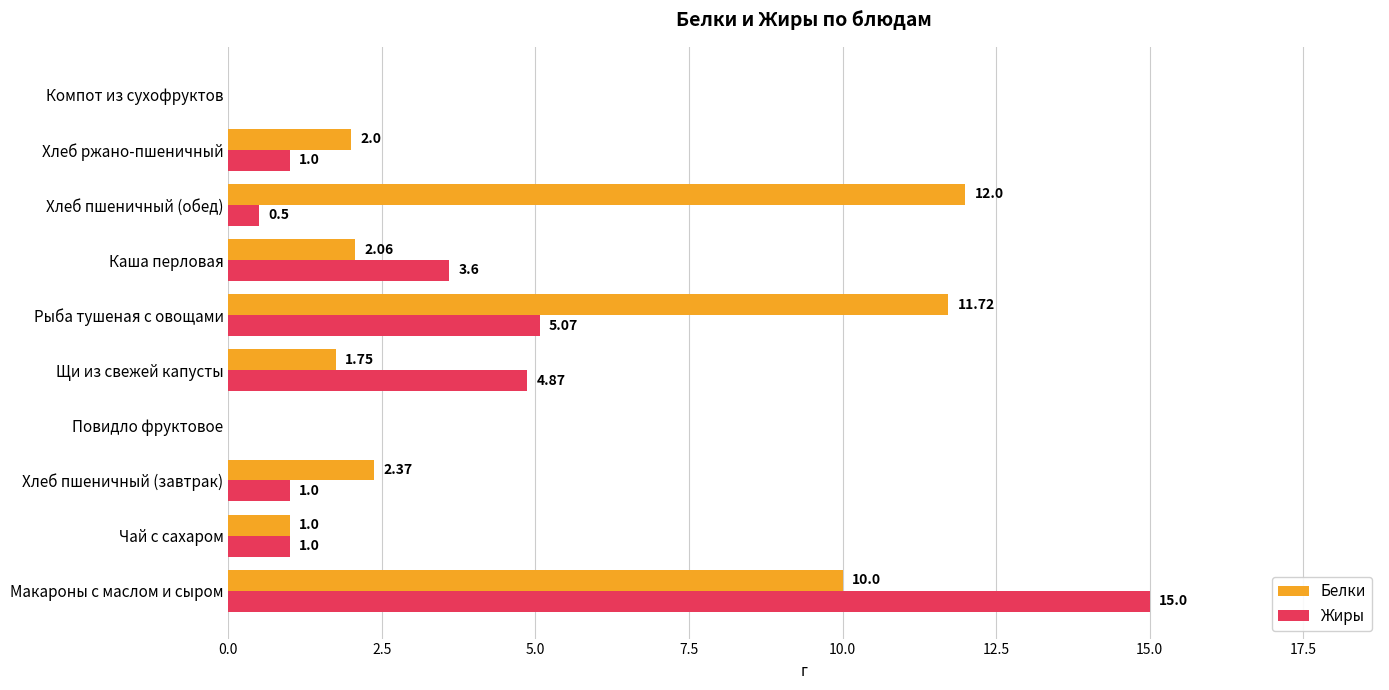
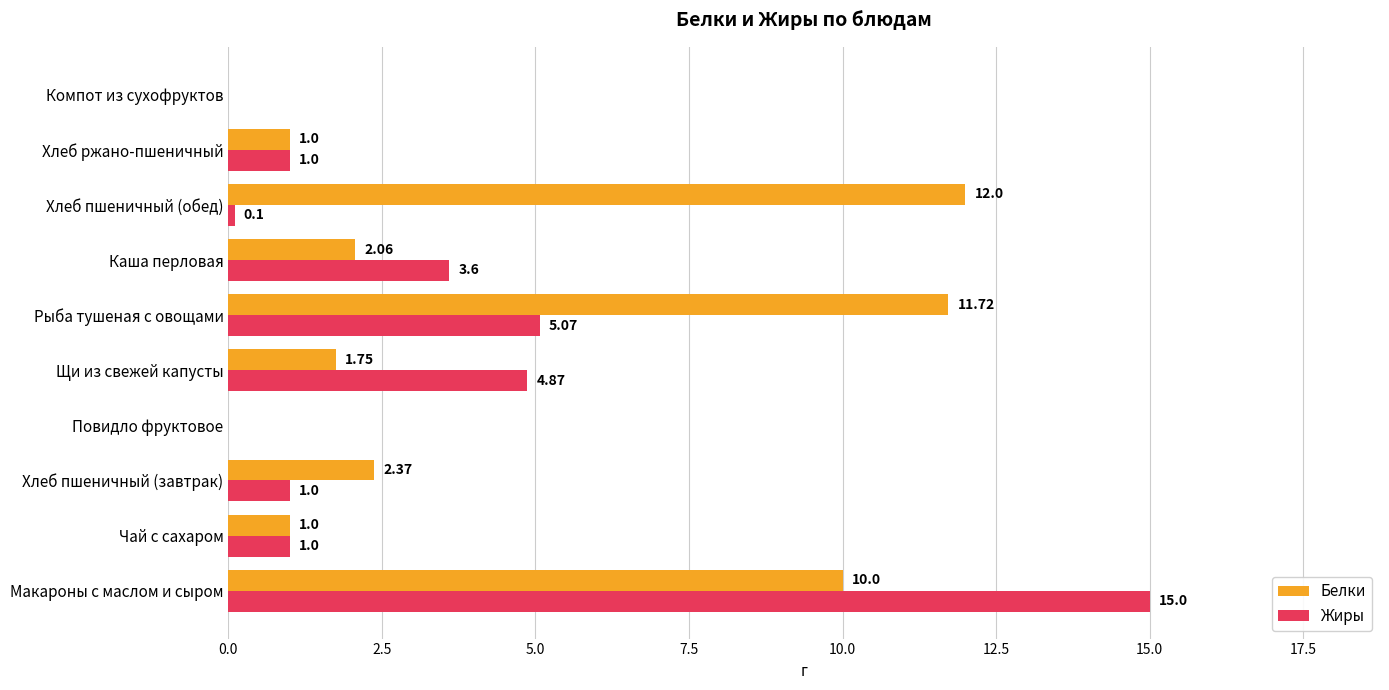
  {
    "Белки": {
-     "Хлеб ржано-пшеничный": 2.0,
+     "Хлеб ржано-пшеничный": 1.0,
      "Хлеб пшеничный (обед)": 12.0,
      "Каша перловая": 2.06,
      "Рыба тушеная с овощами": 11.72,
      "Щи из свежей капусты": 1.75,
      "Хлеб пшеничный (завтрак)": 2.37,
      "Чай с сахаром": 1.0,
      "Макароны с маслом и сыром": 10.0
    },
    "Жиры": {
      "Хлеб ржано-пшеничный": 1.0,
-     "Хлеб пшеничный (обед)": 0.5,
+     "Хлеб пшеничный (обед)": 0.1,
      "Каша перловая": 3.6,
      "Рыба тушеная с овощами": 5.07,
      "Щи из свежей капусты": 4.87,
      "Хлеб пшеничный (завтрак)": 1.0,
      "Чай с сахаром": 1.0,
      "Макароны с маслом и сыром": 15.0
    }
  }
